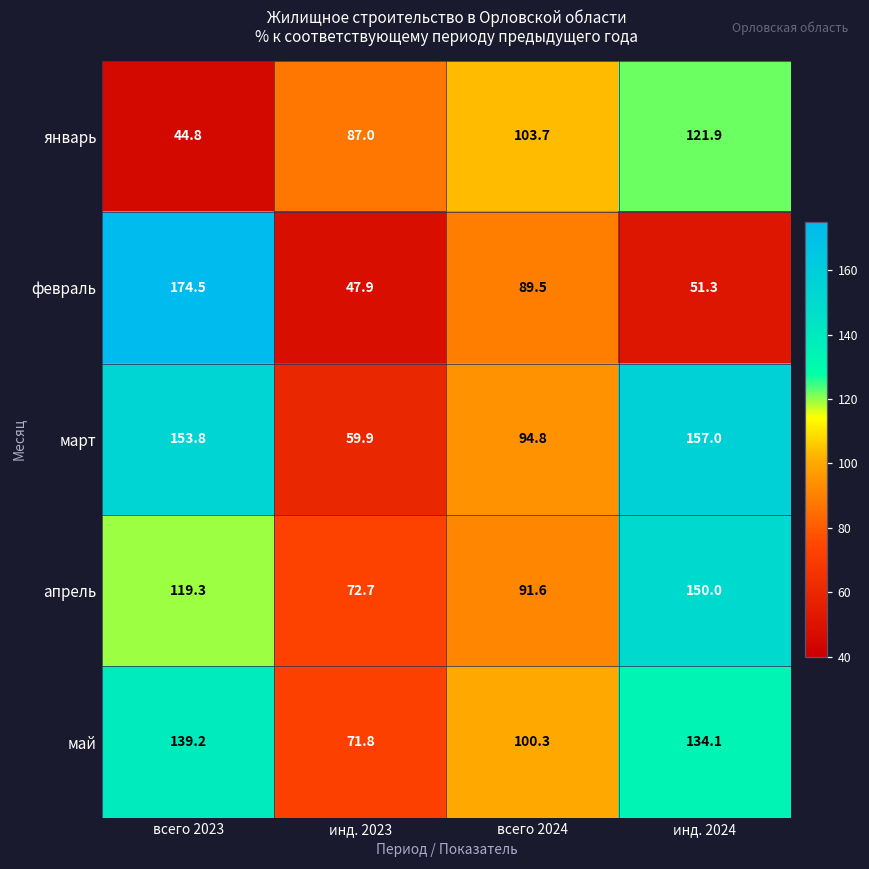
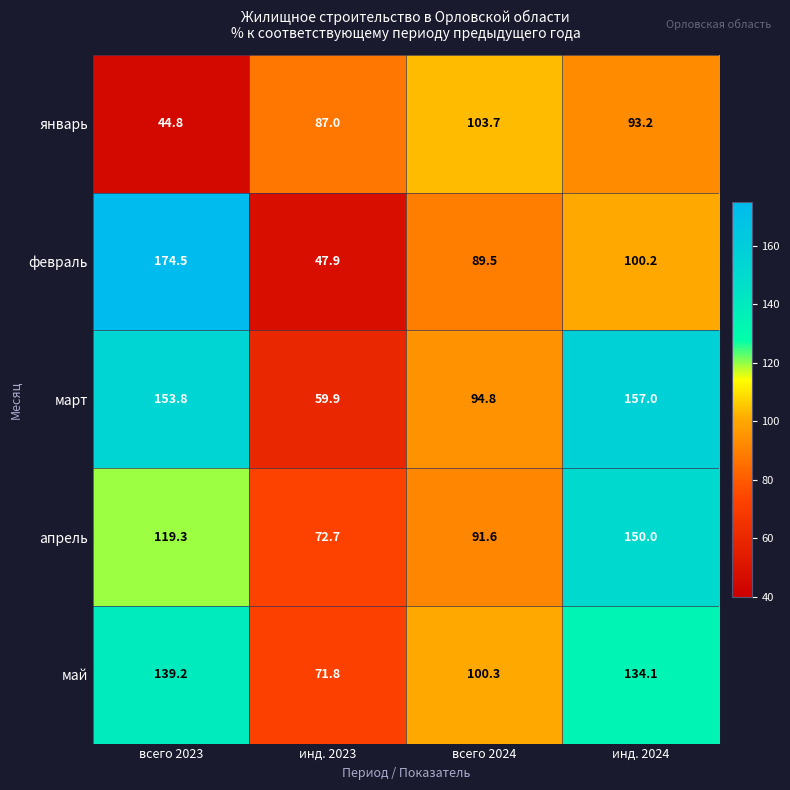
  {
    "январь": {
      "всего 2023": 44.8,
      "инд. 2023": 87.0,
      "всего 2024": 103.7,
-     "инд. 2024": 121.9
+     "инд. 2024": 93.2
    },
    "февраль": {
      "всего 2023": 174.5,
      "инд. 2023": 47.9,
      "всего 2024": 89.5,
-     "инд. 2024": 51.3
+     "инд. 2024": 100.2
    },
    "март": {
      "всего 2023": 153.8,
      "инд. 2023": 59.9,
      "всего 2024": 94.8,
      "инд. 2024": 157.0
    },
    "апрель": {
      "всего 2023": 119.3,
      "инд. 2023": 72.7,
      "всего 2024": 91.6,
      "инд. 2024": 150.0
    },
    "май": {
      "всего 2023": 139.2,
      "инд. 2023": 71.8,
      "всего 2024": 100.3,
      "инд. 2024": 134.1
    }
  }
